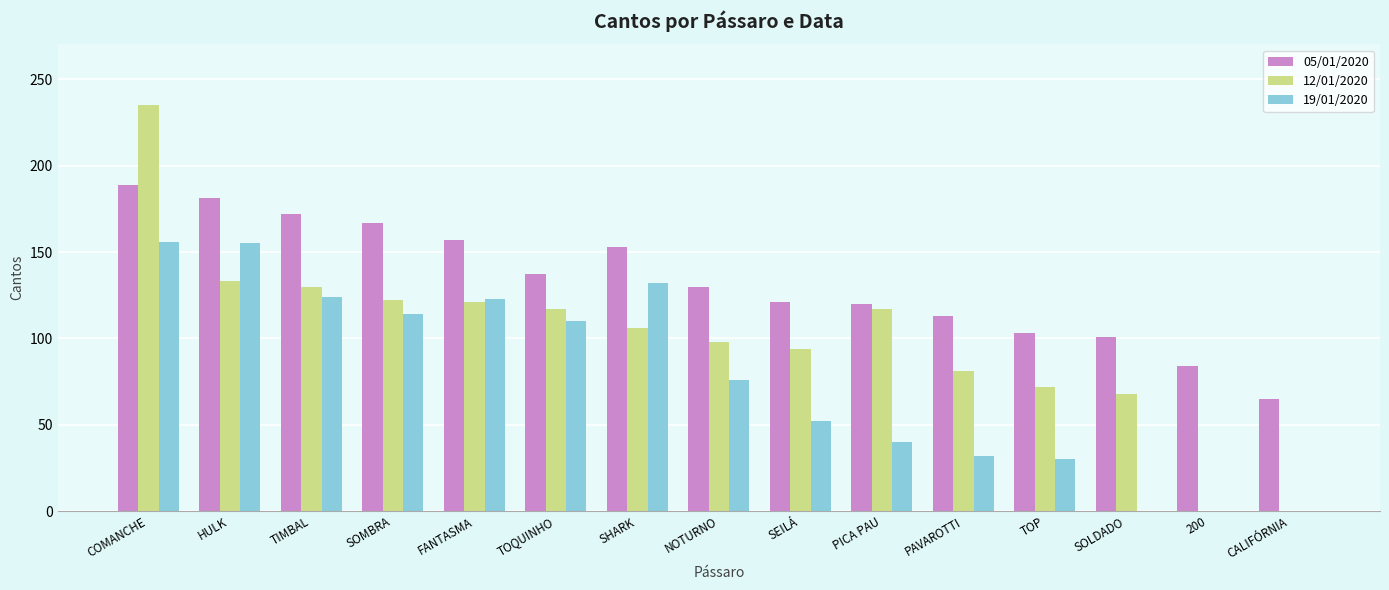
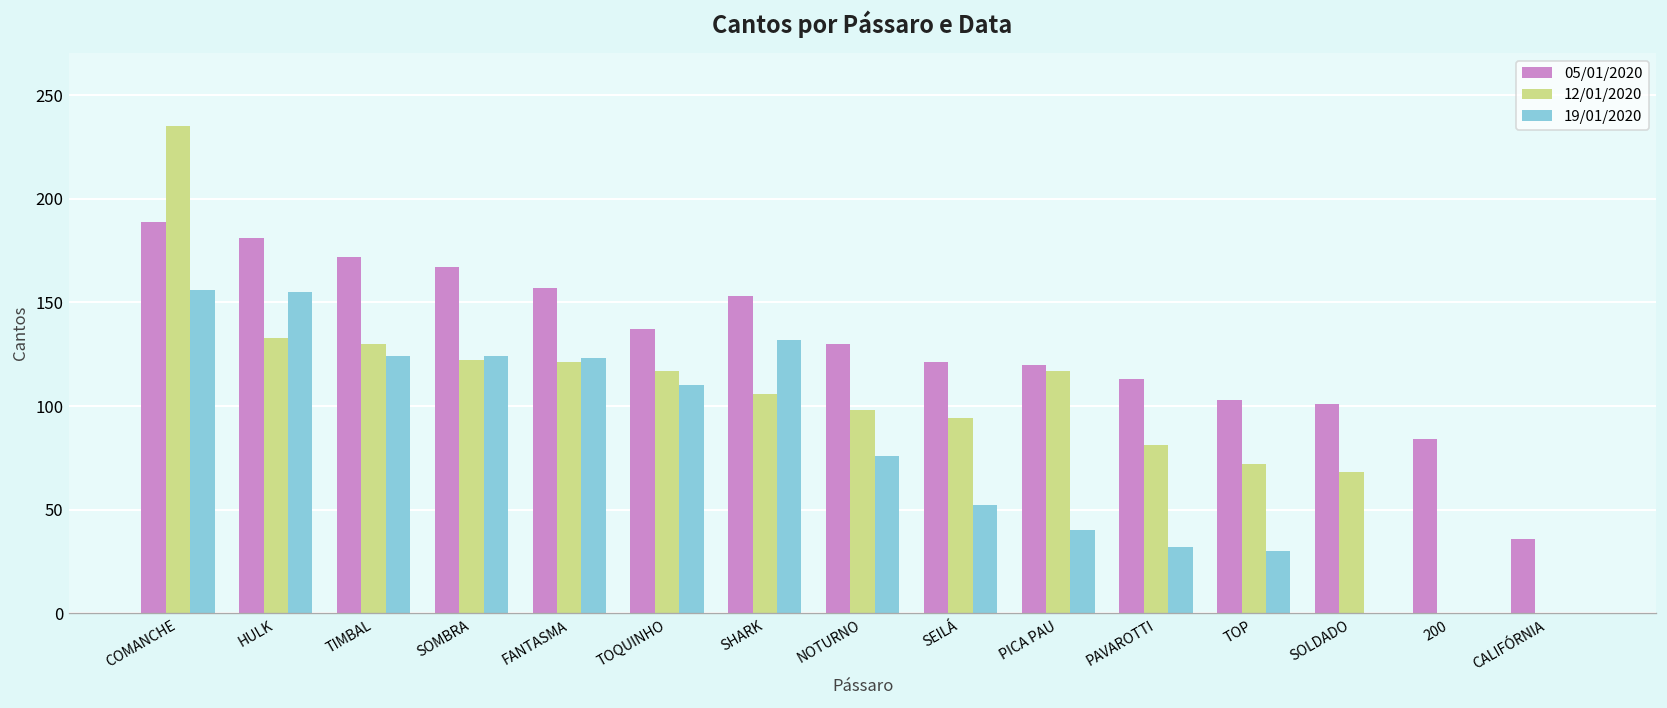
  {
    "05/01/2020": {
      "COMANCHE": 189,
      "HULK": 181,
      "TIMBAL": 172,
      "SOMBRA": 167,
      "FANTASMA": 157,
      "TOQUINHO": 137,
      "SHARK": 153,
      "NOTURNO": 130,
      "SEILÁ": 121,
      "PICA PAU": 120,
      "PAVAROTTI": 113,
      "TOP": 103,
      "SOLDADO": 101,
      "200": 84,
-     "CALIFÓRNIA": 65
+     "CALIFÓRNIA": 36
    },
    "12/01/2020": {
      "COMANCHE": 235,
      "HULK": 133,
      "TIMBAL": 130,
      "SOMBRA": 122,
      "FANTASMA": 121,
      "TOQUINHO": 117,
      "SHARK": 106,
      "NOTURNO": 98,
      "SEILÁ": 94,
      "PICA PAU": 117,
      "PAVAROTTI": 81,
      "TOP": 72,
      "SOLDADO": 68,
      "200": 0,
      "CALIFÓRNIA": 0
    },
    "19/01/2020": {
      "COMANCHE": 156,
      "HULK": 155,
      "TIMBAL": 124,
-     "SOMBRA": 114,
+     "SOMBRA": 124,
      "FANTASMA": 123,
      "TOQUINHO": 110,
      "SHARK": 132,
      "NOTURNO": 76,
      "SEILÁ": 52,
      "PICA PAU": 40,
      "PAVAROTTI": 32,
      "TOP": 30,
      "SOLDADO": 0,
      "200": 0,
      "CALIFÓRNIA": 0
    }
  }
